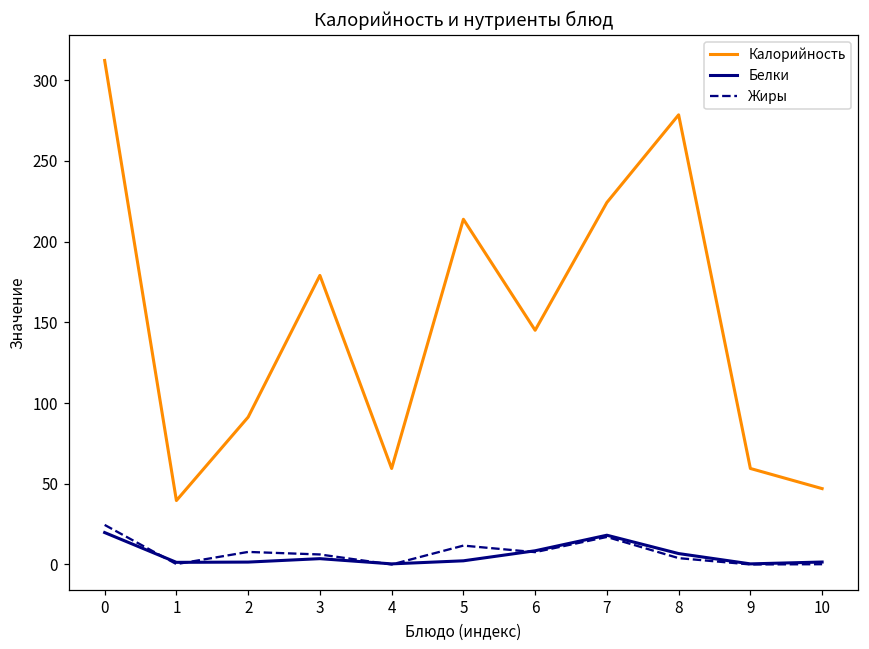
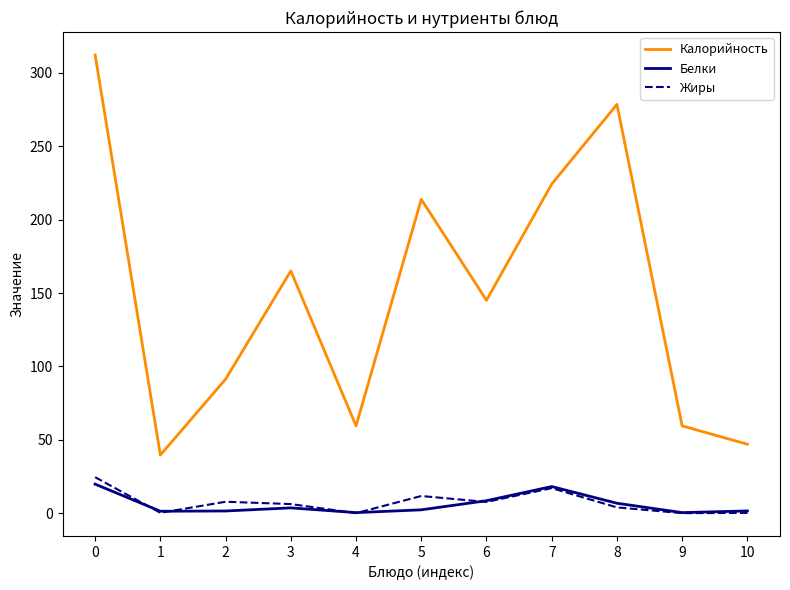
  {
    "Калорийность": {
      "0": 312,
      "1": 40,
      "2": 91,
-     "3": 179,
+     "3": 165,
      "4": 59,
      "5": 214,
      "6": 145,
      "7": 224,
      "8": 279,
      "9": 59,
      "10": 47
    }
  }
